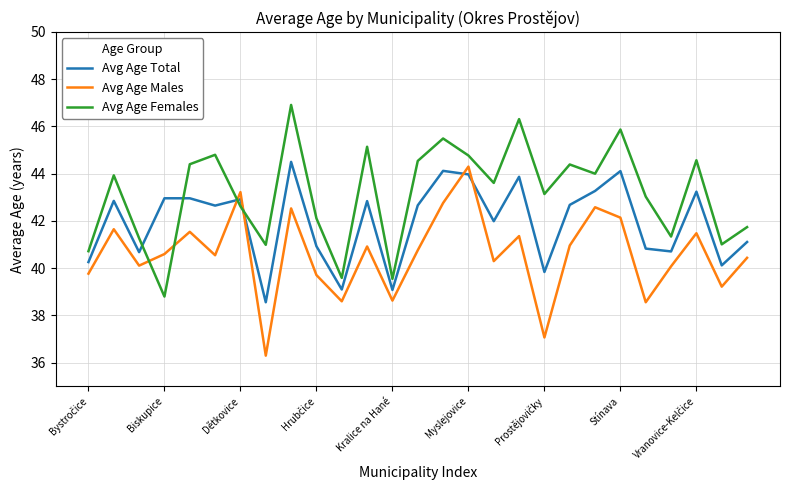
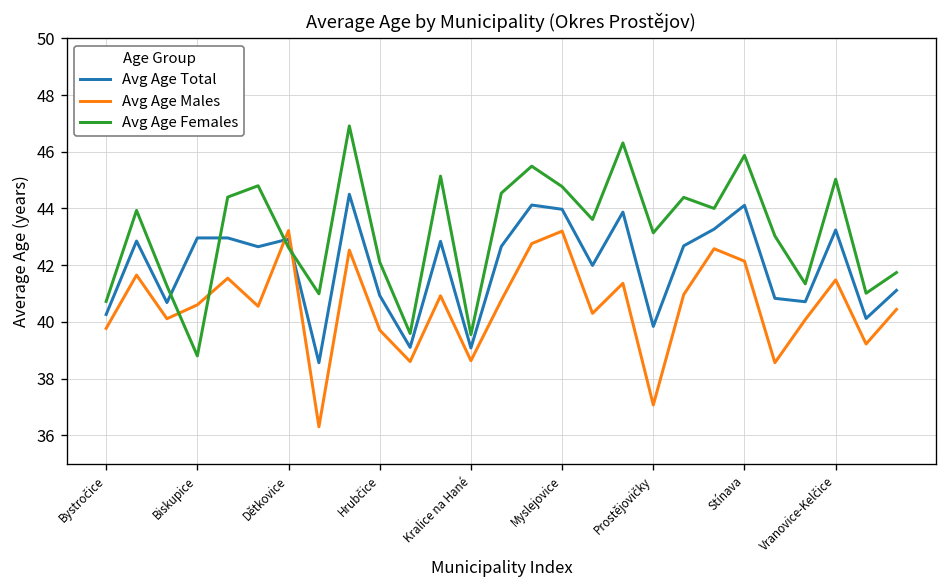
  {
    "Avg Age Total": {
      "Bystročice": 40.3,
      "Biskupice": 43.0,
      "Dětkovice": 42.9,
      "Hrubčice": 40.9,
      "Kralice na Hané": 39.1,
      "Myslejovice": 44.0,
      "Prostějovičky": 39.8,
      "Stínava": 44.1,
      "Vranovice-Kelčice": 43.2
    },
    "Avg Age Males": {
      "Bystročice": 39.8,
      "Biskupice": 40.6,
      "Dětkovice": 43.2,
      "Hrubčice": 39.7,
      "Kralice na Hané": 38.6,
-     "Myslejovice": 44.3,
+     "Myslejovice": 43.2,
      "Prostějovičky": 37.1,
      "Stínava": 42.1,
      "Vranovice-Kelčice": 41.5
    },
    "Avg Age Females": {
      "Bystročice": 40.7,
      "Biskupice": 38.8,
      "Dětkovice": 42.6,
      "Hrubčice": 42.1,
      "Kralice na Hané": 39.6,
      "Myslejovice": 44.8,
      "Prostějovičky": 43.1,
      "Stínava": 45.9,
-     "Vranovice-Kelčice": 44.6
+     "Vranovice-Kelčice": 45.0
    }
  }
